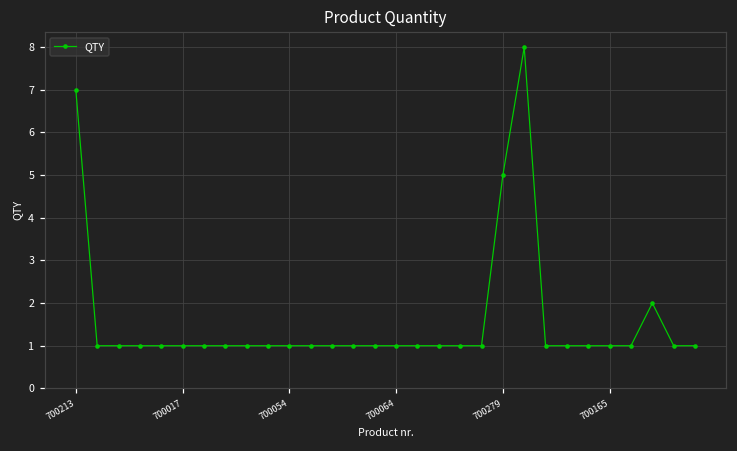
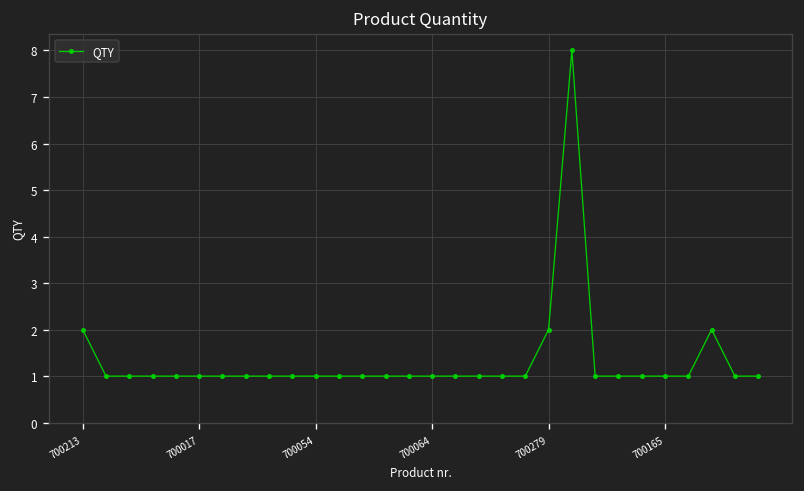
  {
-   "700213": 7,
+   "700213": 2,
    "700017": 1,
    "700054": 1,
    "700064": 1,
-   "700279": 5,
+   "700279": 2,
    "700165": 1
  }
